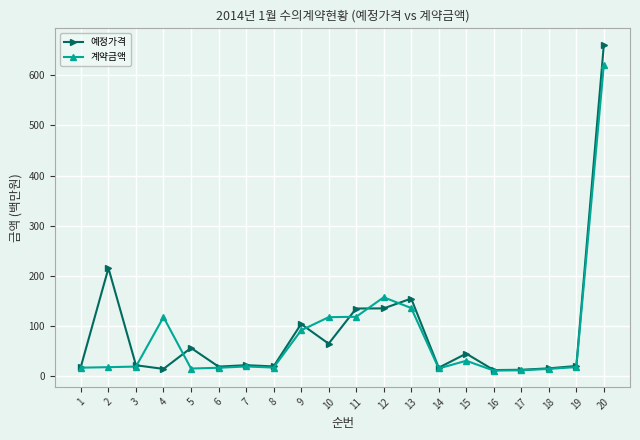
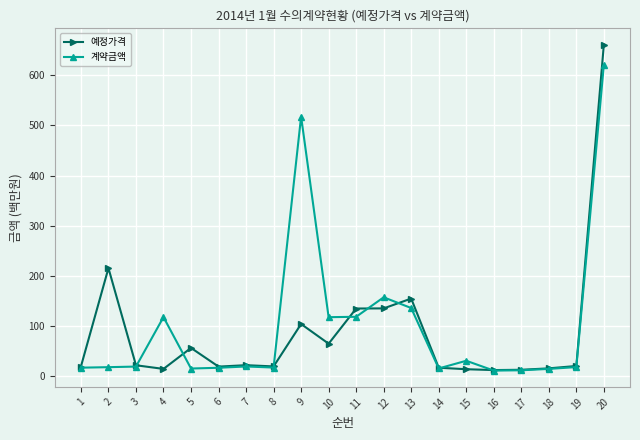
  {
    "예정가격": {
      "2": 220,
      "4": 10,
      "5": 60,
      "9": 100,
      "10": 60,
      "11": 130,
      "12": 130,
      "13": 150,
-     "15": 40,
+     "15": 10,
      "20": 660
    },
    "계약금액": {
      "2": 20,
      "4": 120,
      "5": 20,
-     "9": 90,
+     "9": 520,
      "10": 120,
      "11": 120,
      "12": 160,
      "13": 140,
      "15": 30,
      "20": 620
    }
  }
